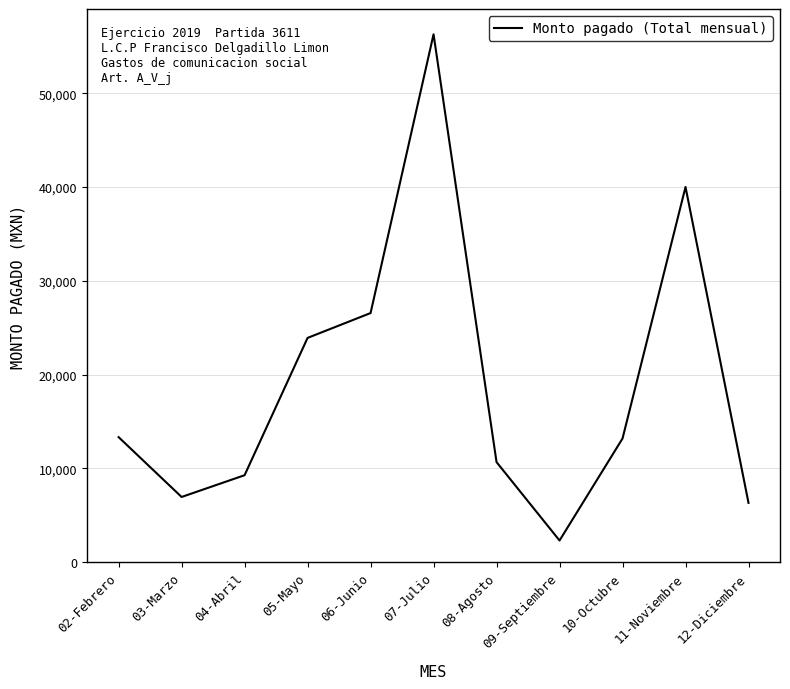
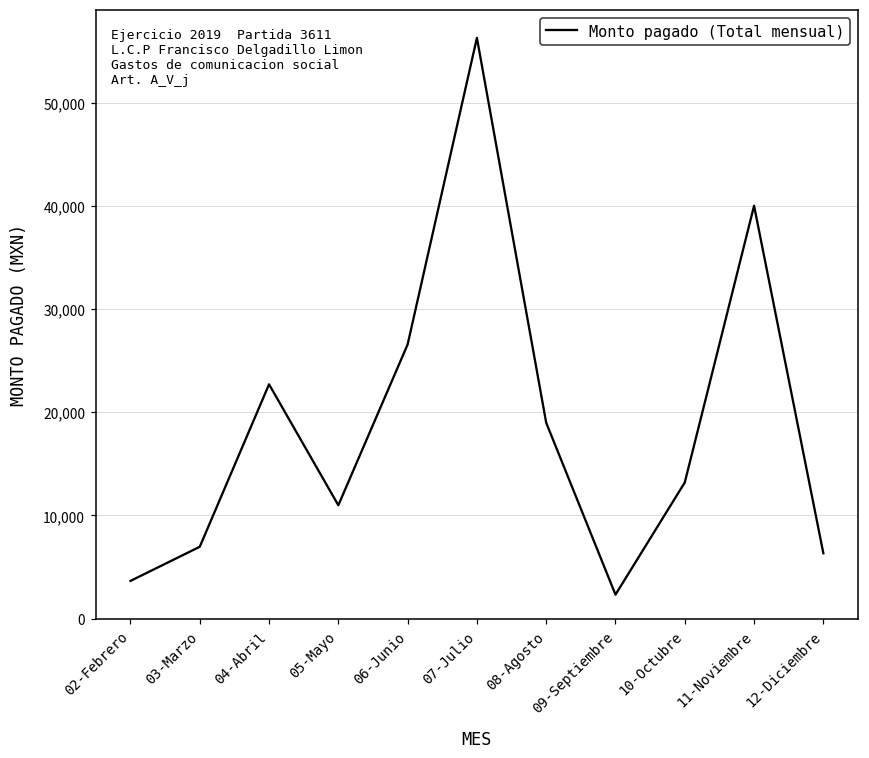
  {
-   "02-Febrero": "13,000",
+   "02-Febrero": "4,000",
    "03-Marzo": "7,000",
-   "04-Abril": "9,000",
-   "05-Mayo": "24,000",
+   "04-Abril": "23,000",
+   "05-Mayo": "11,000",
    "06-Junio": "27,000",
    "07-Julio": "56,000",
-   "08-Agosto": "11,000",
+   "08-Agosto": "19,000",
    "09-Septiembre": "2,000",
    "10-Octubre": "13,000",
    "11-Noviembre": "40,000",
    "12-Diciembre": "6,000"
  }
